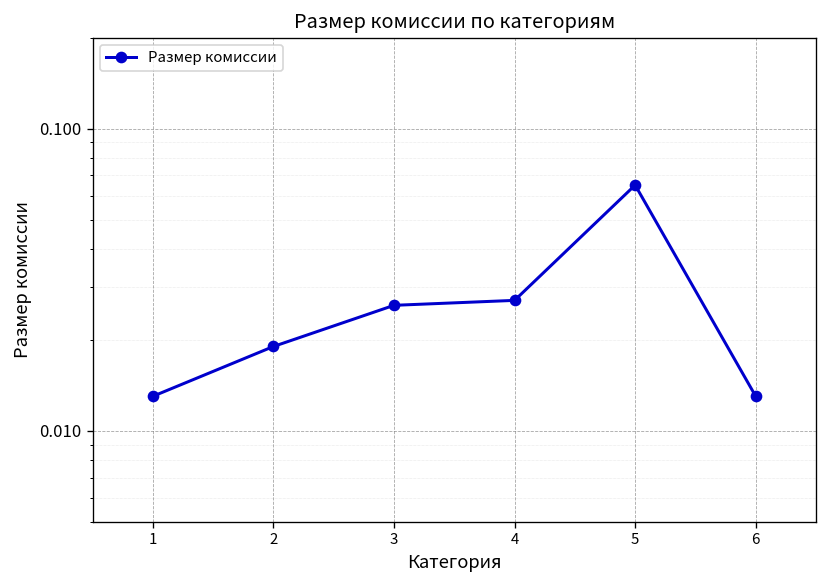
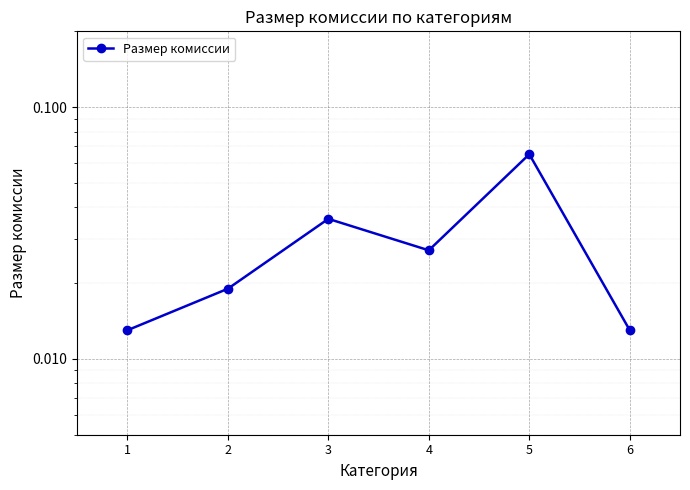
  {
    "1": 0.013,
    "2": 0.019,
-   "3": 0.026,
+   "3": 0.036,
    "4": 0.027,
    "5": 0.065,
    "6": 0.013
  }
